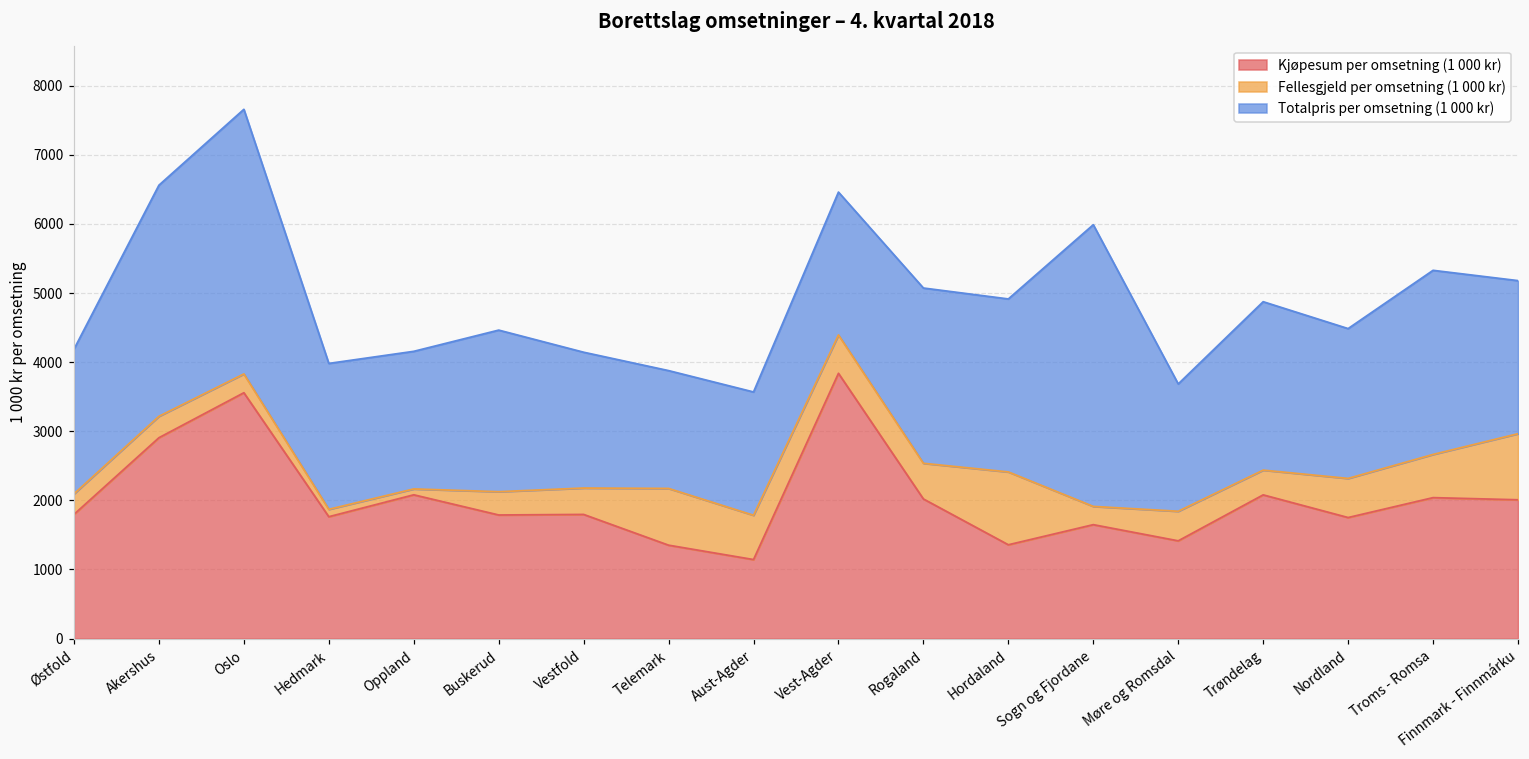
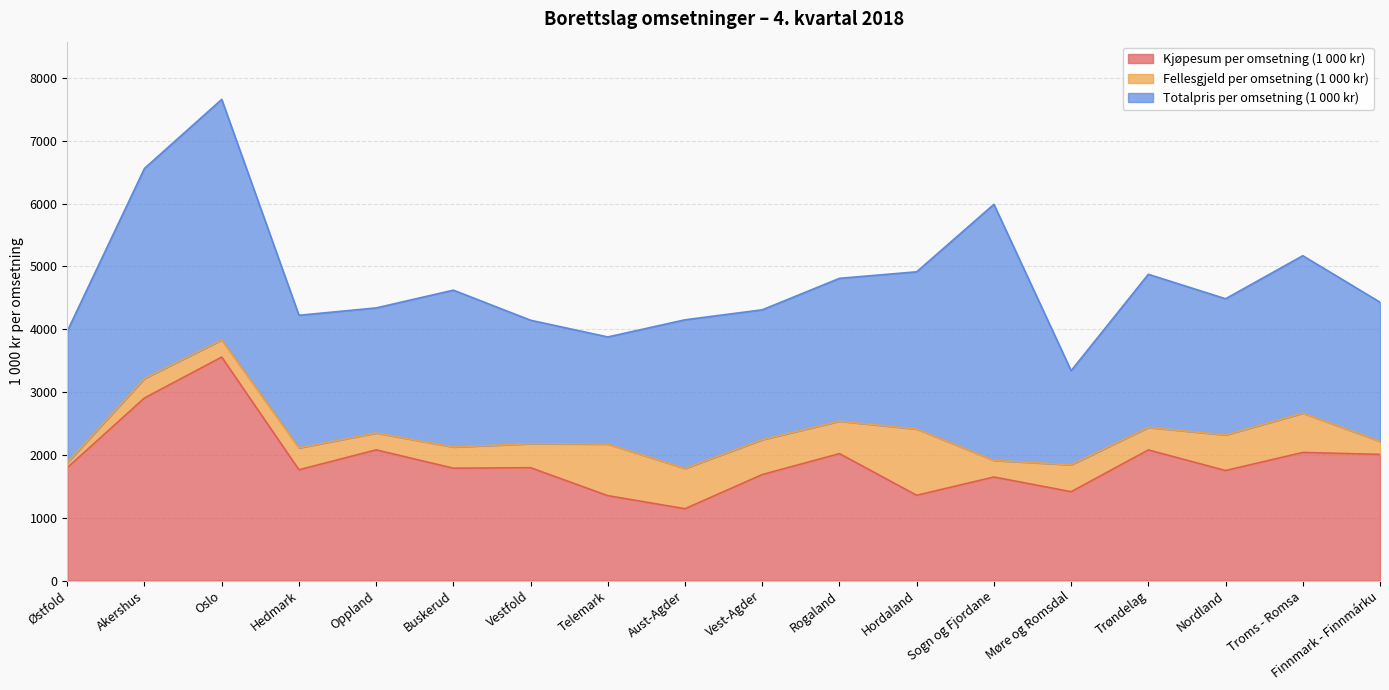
  {
    "Kjøpesum per omsetning (1 000 kr)": {
      "Østfold": 1800,
      "Akershus": 2900,
      "Oslo": 3600,
      "Hedmark": 1800,
      "Oppland": 2100,
      "Buskerud": 1800,
      "Vestfold": 1800,
      "Telemark": 1400,
      "Aust-Agder": 1100,
-     "Vest-Agder": 3800,
+     "Vest-Agder": 1700,
      "Rogaland": 2000,
      "Hordaland": 1400,
      "Sogn og Fjordane": 1600,
      "Møre og Romsdal": 1400,
      "Trøndelag": 2100,
      "Nordland": 1800,
      "Troms - Romsa": 2000,
      "Finnmark - Finnmárku": 2000
    },
    "Fellesgjeld per omsetning (1 000 kr)": {
-     "Østfold": 300,
+     "Østfold": 100,
      "Akershus": 300,
      "Oslo": 300,
-     "Hedmark": 100,
-     "Oppland": 100,
+     "Hedmark": 300,
+     "Oppland": 300,
      "Buskerud": 300,
      "Vestfold": 400,
      "Telemark": 800,
      "Aust-Agder": 600,
      "Vest-Agder": 600,
      "Rogaland": 500,
      "Hordaland": 1100,
      "Sogn og Fjordane": 300,
      "Møre og Romsdal": 400,
      "Trøndelag": 400,
      "Nordland": 600,
      "Troms - Romsa": 600,
-     "Finnmark - Finnmárku": 1000
+     "Finnmark - Finnmárku": 200
    },
    "Totalpris per omsetning (1 000 kr)": {
      "Østfold": 2100,
      "Akershus": 3300,
      "Oslo": 3800,
      "Hedmark": 2100,
      "Oppland": 2000,
-     "Buskerud": 2300,
+     "Buskerud": 2500,
      "Vestfold": 2000,
      "Telemark": 1700,
-     "Aust-Agder": 1800,
+     "Aust-Agder": 2400,
      "Vest-Agder": 2100,
-     "Rogaland": 2500,
+     "Rogaland": 2300,
      "Hordaland": 2500,
      "Sogn og Fjordane": 4100,
-     "Møre og Romsdal": 1800,
+     "Møre og Romsdal": 1500,
      "Trøndelag": 2400,
      "Nordland": 2200,
-     "Troms - Romsa": 2700,
+     "Troms - Romsa": 2500,
      "Finnmark - Finnmárku": 2200
    }
  }
